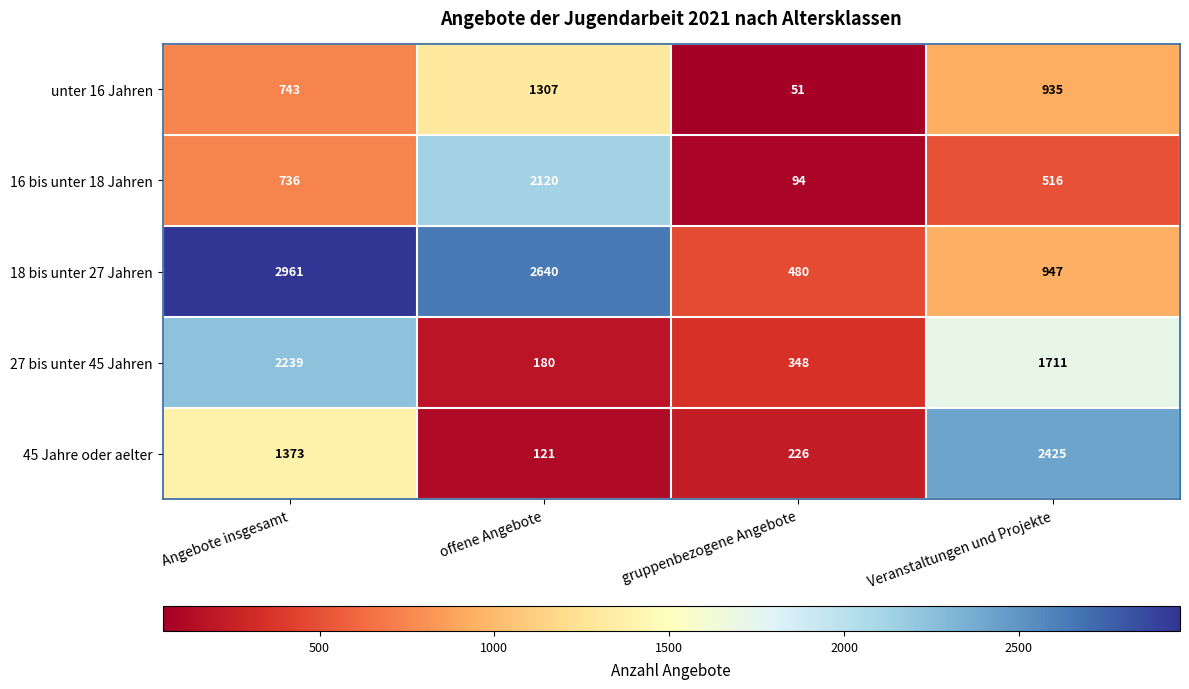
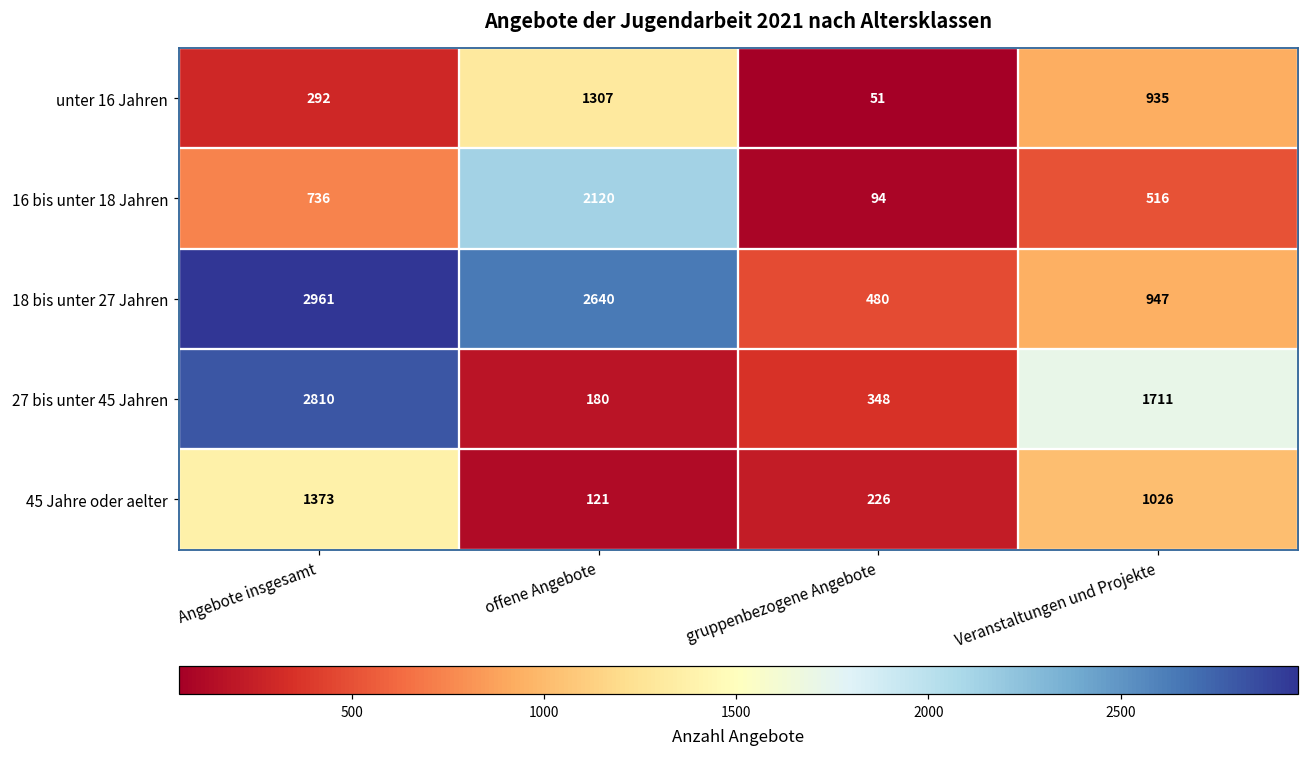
  {
    "unter 16 Jahren": {
-     "Angebote insgesamt": 743,
+     "Angebote insgesamt": 292,
      "offene Angebote": 1307,
      "gruppenbezogene Angebote": 51,
      "Veranstaltungen und Projekte": 935
    },
    "16 bis unter 18 Jahren": {
      "Angebote insgesamt": 736,
      "offene Angebote": 2120,
      "gruppenbezogene Angebote": 94,
      "Veranstaltungen und Projekte": 516
    },
    "18 bis unter 27 Jahren": {
      "Angebote insgesamt": 2961,
      "offene Angebote": 2640,
      "gruppenbezogene Angebote": 480,
      "Veranstaltungen und Projekte": 947
    },
    "27 bis unter 45 Jahren": {
-     "Angebote insgesamt": 2239,
+     "Angebote insgesamt": 2810,
      "offene Angebote": 180,
      "gruppenbezogene Angebote": 348,
      "Veranstaltungen und Projekte": 1711
    },
    "45 Jahre oder aelter": {
      "Angebote insgesamt": 1373,
      "offene Angebote": 121,
      "gruppenbezogene Angebote": 226,
-     "Veranstaltungen und Projekte": 2425
+     "Veranstaltungen und Projekte": 1026
    }
  }
